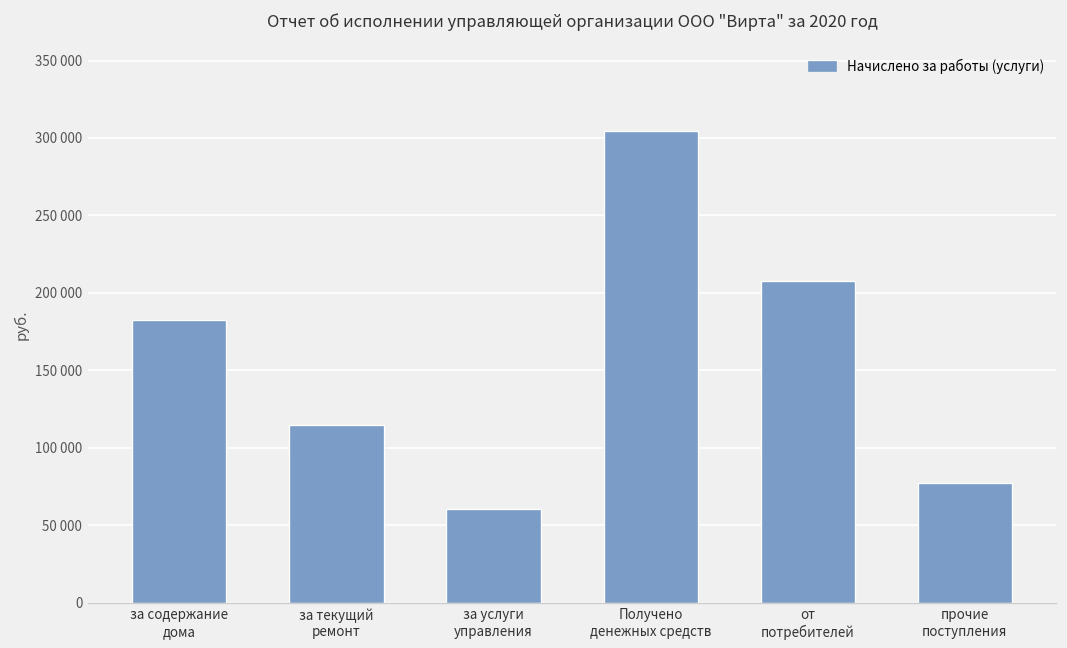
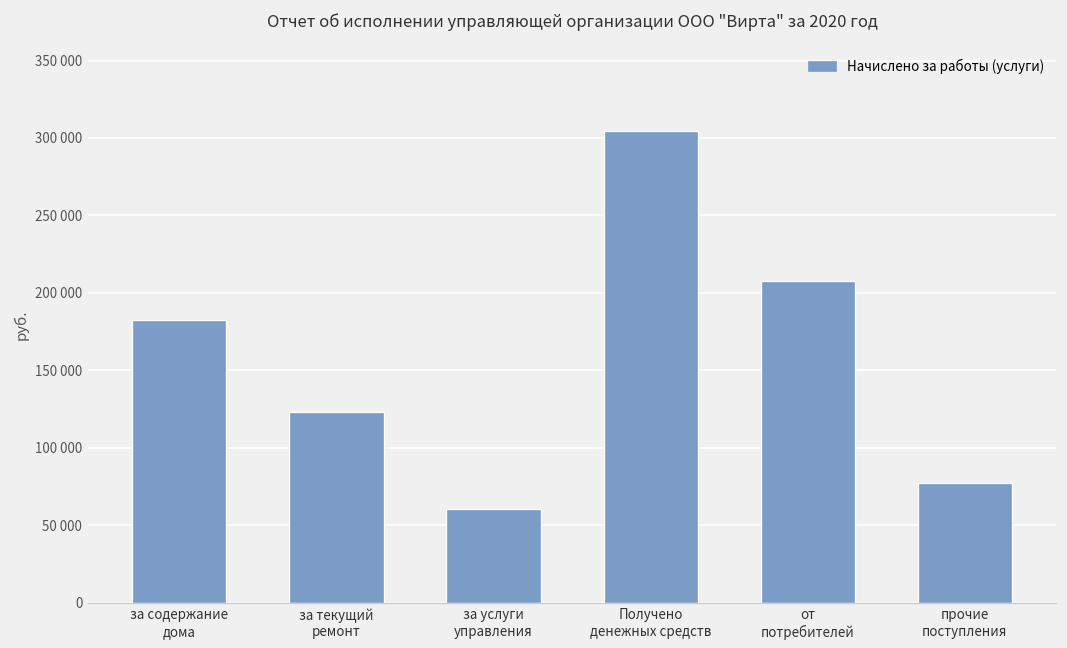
  {
    "за содержание дома": 182000,
-   "за текущий ремонт": 115000,
+   "за текущий ремонт": 123000,
    "за услуги управления": 61000,
    "Получено денежных средств": 304000,
    "от потребителей": 207000,
    "прочие поступления": 77000
  }
